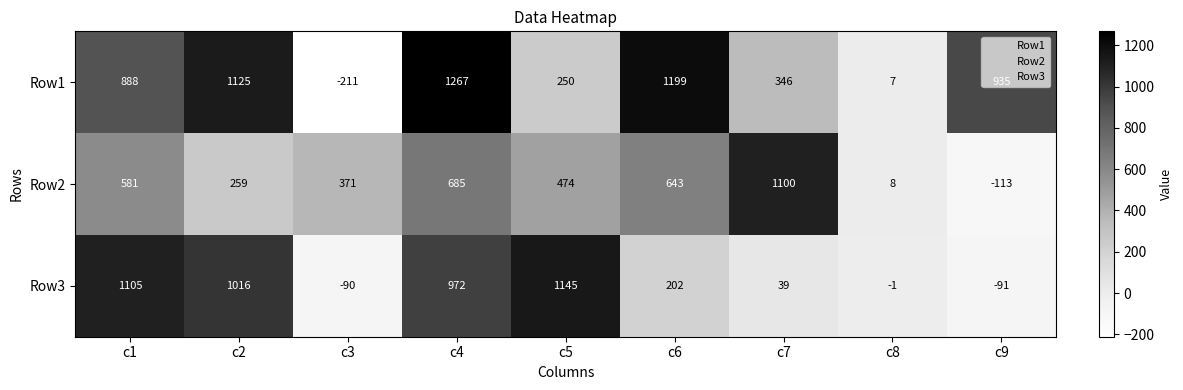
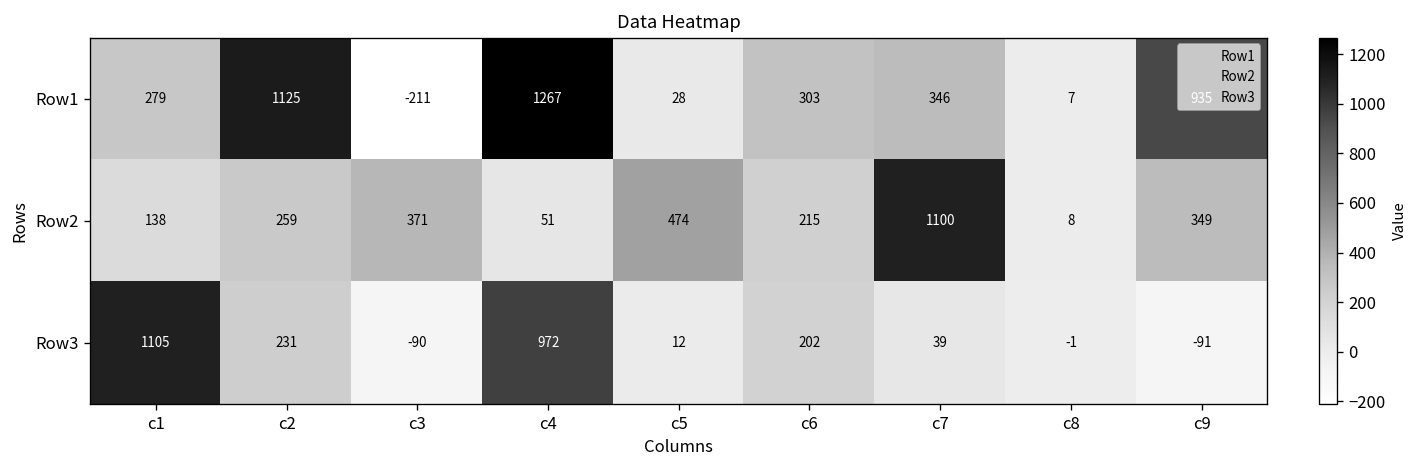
  {
    "Row1": {
-     "c1": 888,
+     "c1": 279,
      "c2": 1125,
      "c3": -211,
      "c4": 1267,
-     "c5": 250,
-     "c6": 1199,
+     "c5": 28,
+     "c6": 303,
      "c7": 346,
      "c8": 7
    },
    "Row2": {
-     "c1": 581,
+     "c1": 138,
      "c2": 259,
      "c3": 371,
-     "c4": 685,
+     "c4": 51,
      "c5": 474,
-     "c6": 643,
+     "c6": 215,
      "c7": 1100,
      "c8": 8,
-     "c9": -113
+     "c9": 349
    },
    "Row3": {
      "c1": 1105,
-     "c2": 1016,
+     "c2": 231,
      "c3": -90,
      "c4": 972,
-     "c5": 1145,
+     "c5": 12,
      "c6": 202,
      "c7": 39,
      "c8": -1,
      "c9": -91
    }
  }
